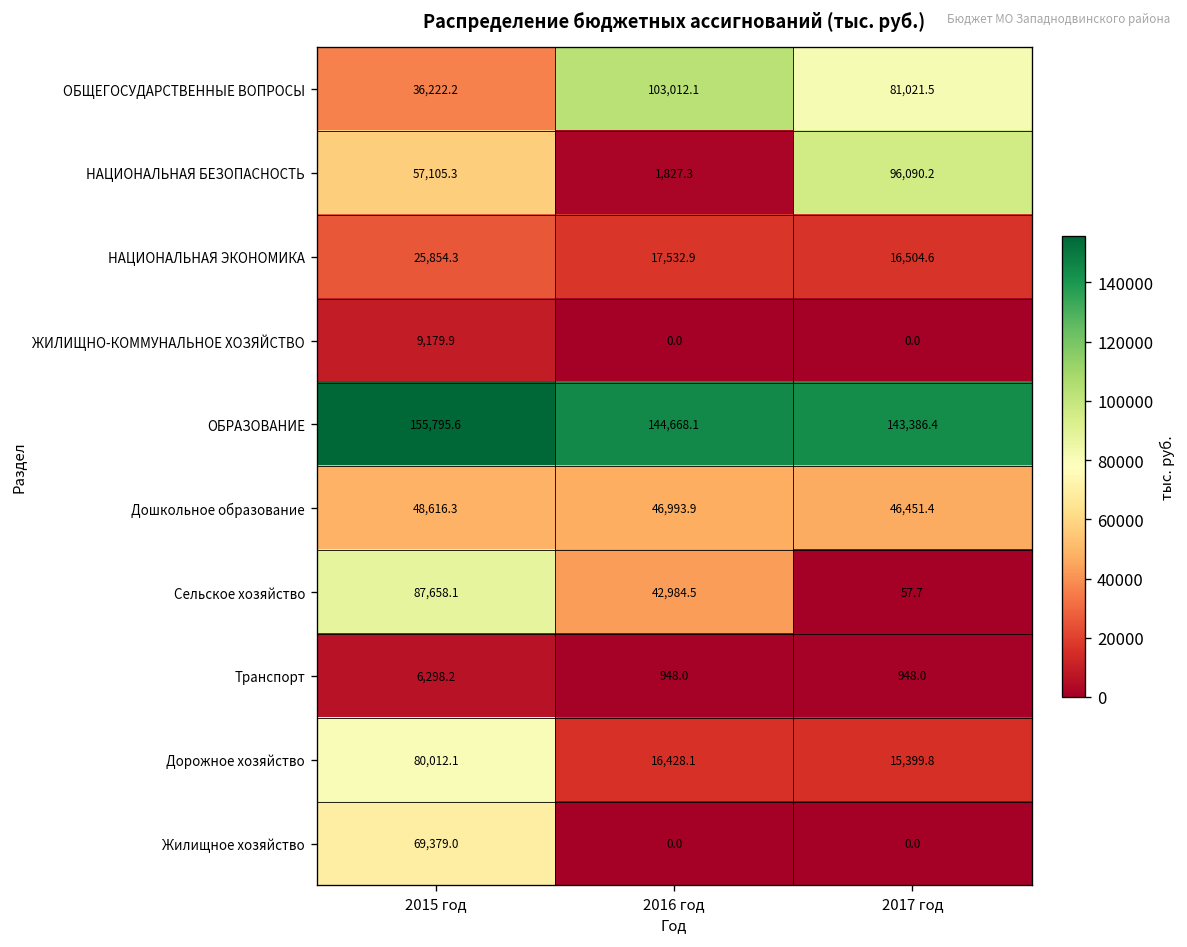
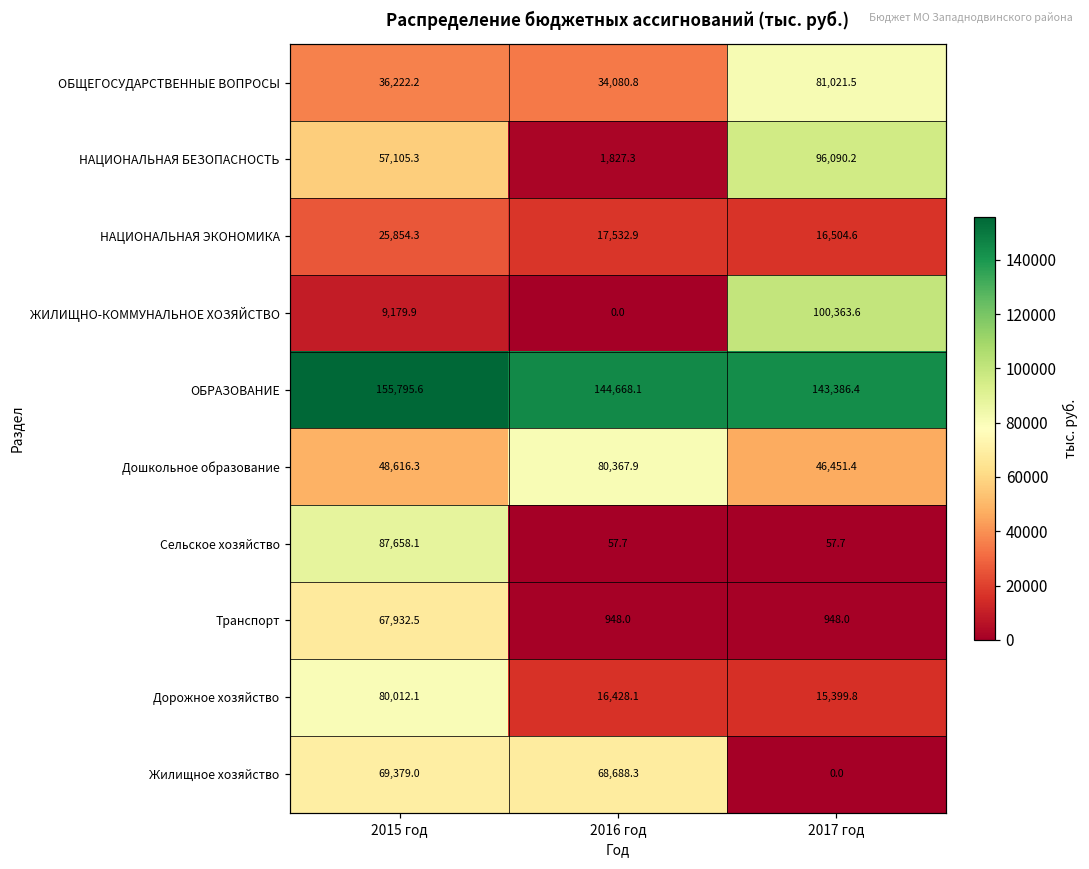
  {
    "ОБЩЕГОСУДАРСТВЕННЫЕ ВОПРОСЫ": {
      "2015 год": "36,222.2",
-     "2016 год": "103,012.1",
+     "2016 год": "34,080.8",
      "2017 год": "81,021.5"
    },
    "НАЦИОНАЛЬНАЯ БЕЗОПАСНОСТЬ": {
      "2015 год": "57,105.3",
      "2016 год": "1,827.3",
      "2017 год": "96,090.2"
    },
    "НАЦИОНАЛЬНАЯ ЭКОНОМИКА": {
      "2015 год": "25,854.3",
      "2016 год": "17,532.9",
      "2017 год": "16,504.6"
    },
    "ЖИЛИЩНО-КОММУНАЛЬНОЕ ХОЗЯЙСТВО": {
      "2015 год": "9,179.9",
      "2016 год": "0.0",
-     "2017 год": "0.0"
+     "2017 год": "100,363.6"
    },
    "ОБРАЗОВАНИЕ": {
      "2015 год": "155,795.6",
      "2016 год": "144,668.1",
      "2017 год": "143,386.4"
    },
    "Дошкольное образование": {
      "2015 год": "48,616.3",
-     "2016 год": "46,993.9",
+     "2016 год": "80,367.9",
      "2017 год": "46,451.4"
    },
    "Сельское хозяйство": {
      "2015 год": "87,658.1",
-     "2016 год": "42,984.5",
+     "2016 год": "57.7",
      "2017 год": "57.7"
    },
    "Транспорт": {
-     "2015 год": "6,298.2",
+     "2015 год": "67,932.5",
      "2016 год": "948.0",
      "2017 год": "948.0"
    },
    "Дорожное хозяйство": {
      "2015 год": "80,012.1",
      "2016 год": "16,428.1",
      "2017 год": "15,399.8"
    },
    "Жилищное хозяйство": {
      "2015 год": "69,379.0",
-     "2016 год": "0.0",
+     "2016 год": "68,688.3",
      "2017 год": "0.0"
    }
  }
